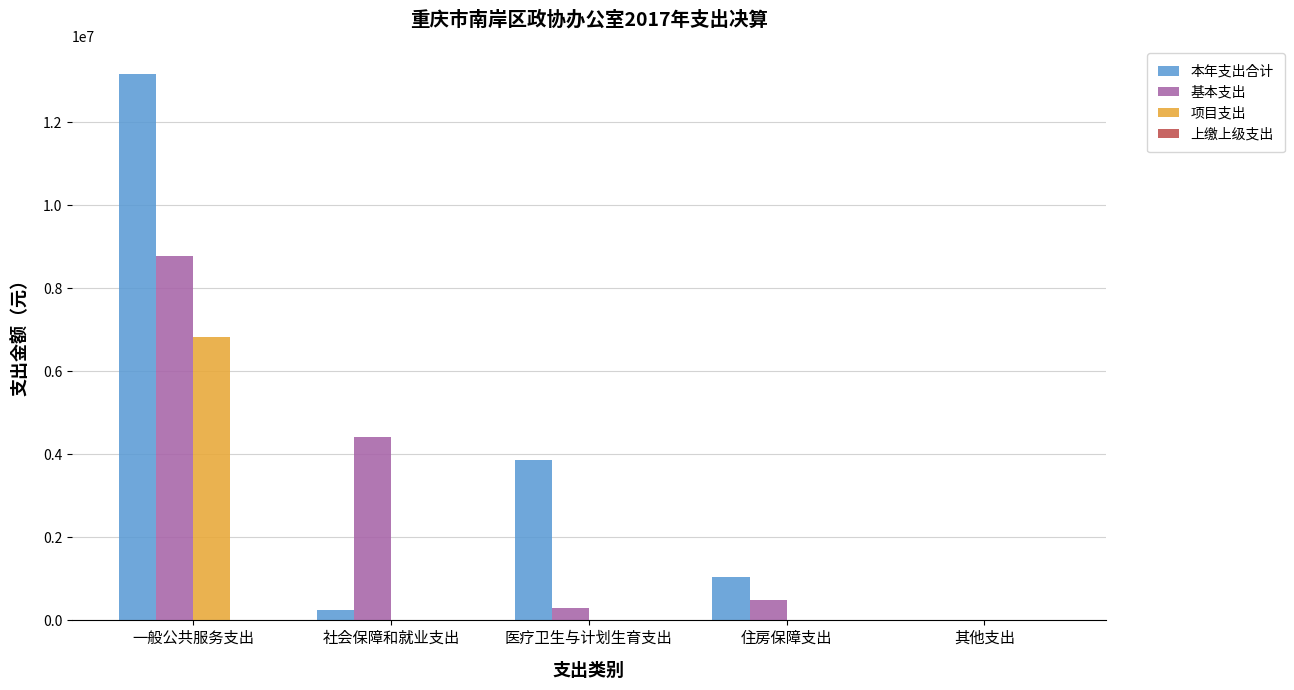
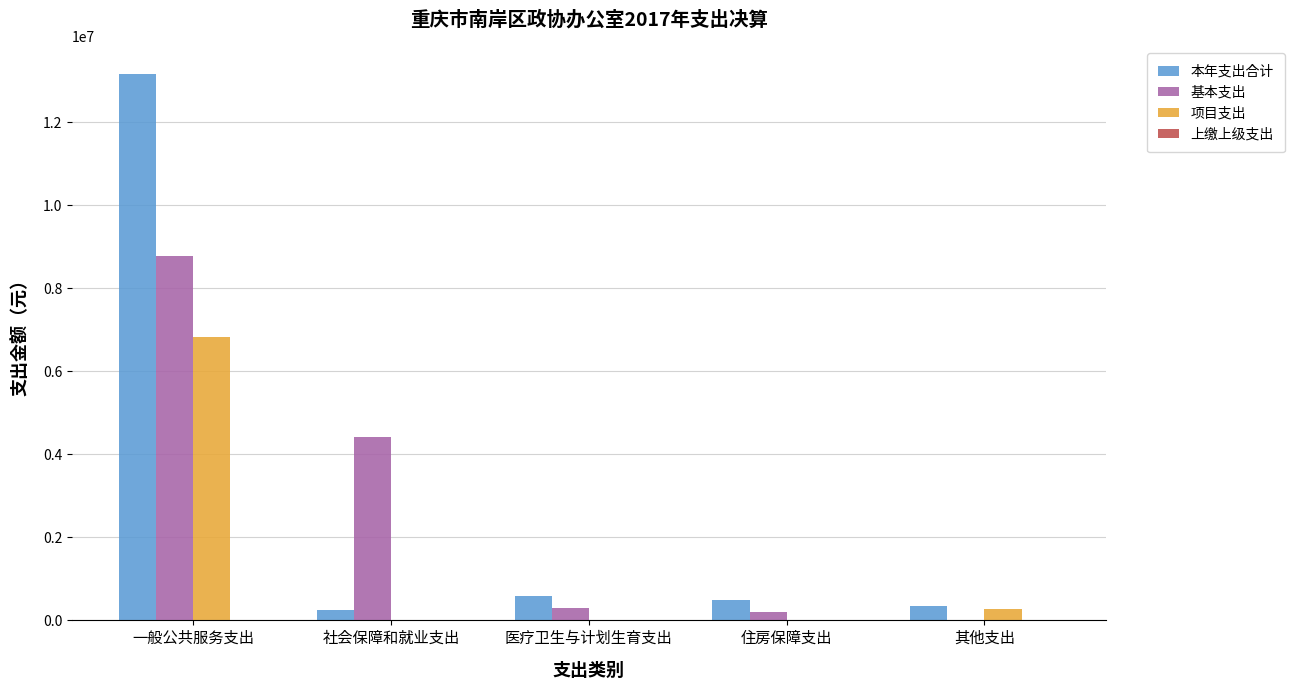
  {
    "本年支出合计": {
      "一般公共服务支出": 13200000,
      "社会保障和就业支出": 200000,
-     "医疗卫生与计划生育支出": 3900000,
-     "住房保障支出": 1000000,
-     "其他支出": 0
+     "医疗卫生与计划生育支出": 600000,
+     "住房保障支出": 500000,
+     "其他支出": 400000
    },
    "基本支出": {
      "一般公共服务支出": 8800000,
      "社会保障和就业支出": 4400000,
      "医疗卫生与计划生育支出": 300000,
-     "住房保障支出": 500000,
+     "住房保障支出": 200000,
      "其他支出": 0
    },
    "项目支出": {
      "一般公共服务支出": 6800000,
      "社会保障和就业支出": 0,
      "医疗卫生与计划生育支出": 0,
      "住房保障支出": 0,
-     "其他支出": 0
+     "其他支出": 300000
    },
    "上缴上级支出": {
      "一般公共服务支出": 0,
      "社会保障和就业支出": 0,
      "医疗卫生与计划生育支出": 0,
      "住房保障支出": 0,
      "其他支出": 0
    }
  }
